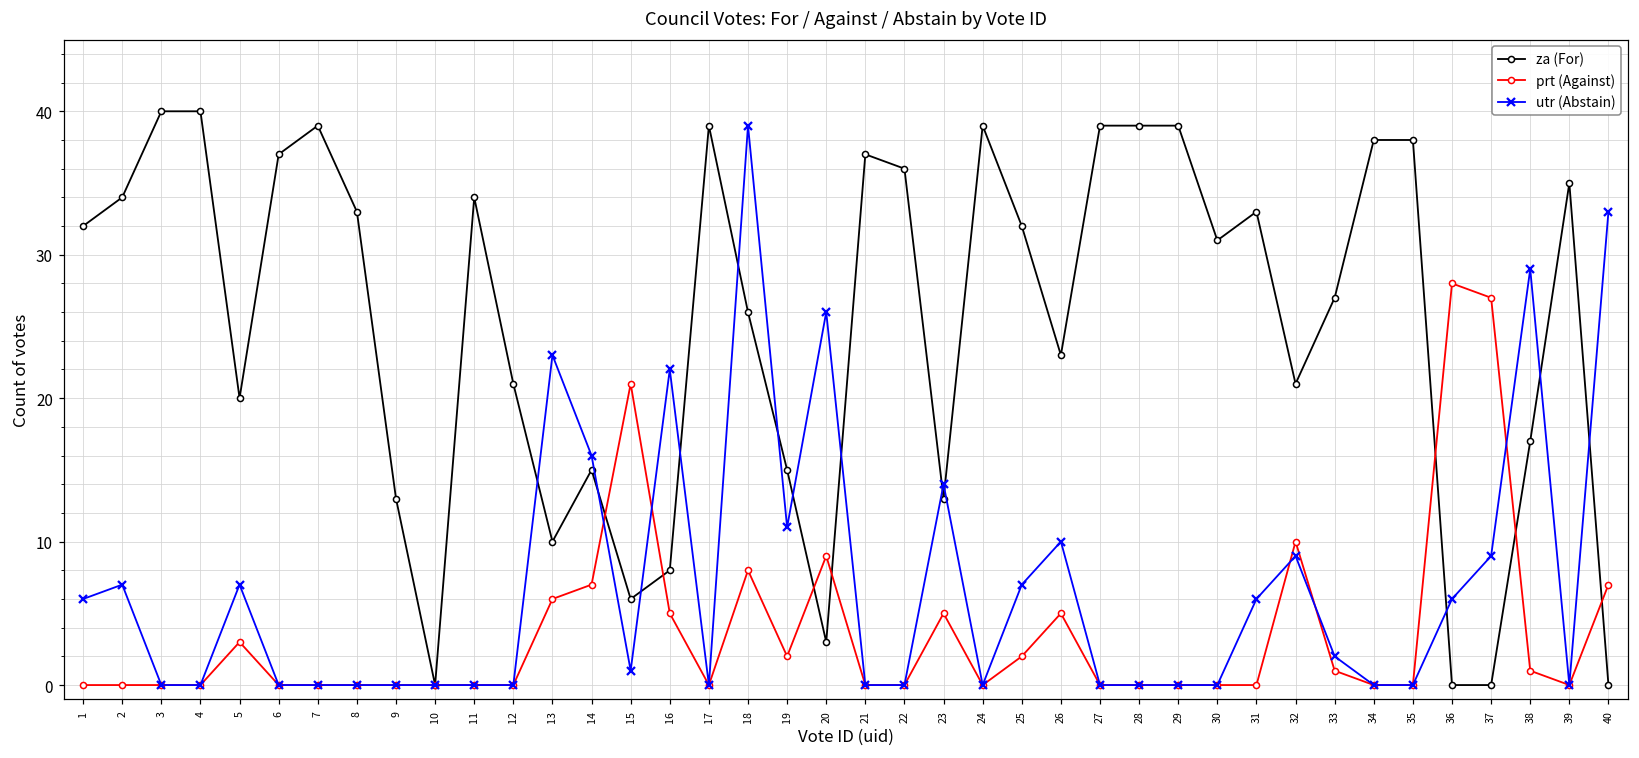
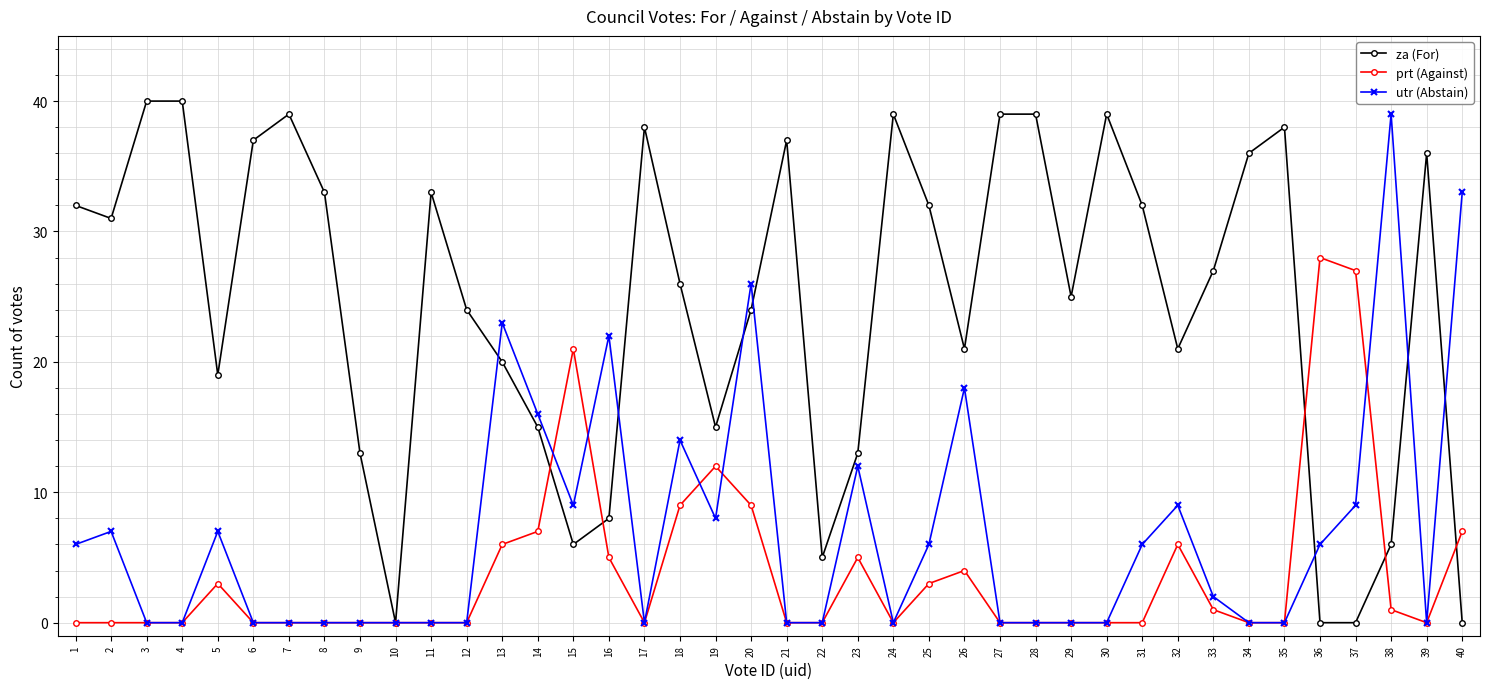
  {
    "za (For)": {
      "1": 32,
-     "2": 34,
+     "2": 31,
      "3": 40,
      "4": 40,
-     "5": 20,
+     "5": 19,
      "6": 37,
      "7": 39,
      "8": 33,
      "9": 13,
-     "11": 34,
-     "12": 21,
-     "13": 10,
+     "11": 33,
+     "12": 24,
+     "13": 20,
      "14": 15,
      "15": 6,
      "16": 8,
-     "17": 39,
+     "17": 38,
      "18": 26,
      "19": 15,
-     "20": 3,
+     "20": 24,
      "21": 37,
-     "22": 36,
+     "22": 5,
      "23": 13,
      "24": 39,
      "25": 32,
-     "26": 23,
+     "26": 21,
      "27": 39,
      "28": 39,
-     "29": 39,
-     "30": 31,
-     "31": 33,
+     "29": 25,
+     "30": 39,
+     "31": 32,
      "32": 21,
      "33": 27,
-     "34": 38,
+     "34": 36,
      "35": 38,
      "36": 0,
      "37": 0,
-     "38": 17,
-     "39": 35,
+     "38": 6,
+     "39": 36,
      "40": 0
    },
    "prt (Against)": {
      "1": 0,
      "2": 0,
      "5": 3,
      "13": 6,
      "14": 7,
      "15": 21,
      "16": 5,
-     "18": 8,
-     "19": 2,
+     "18": 9,
+     "19": 12,
      "20": 9,
      "23": 5,
-     "25": 2,
-     "26": 5,
+     "25": 3,
+     "26": 4,
      "31": 0,
-     "32": 10,
+     "32": 6,
      "33": 1,
      "36": 28,
      "37": 27,
      "38": 1,
      "40": 7
    },
    "utr (Abstain)": {
      "1": 6,
      "2": 7,
      "5": 7,
      "13": 23,
      "14": 16,
-     "15": 1,
+     "15": 9,
      "16": 22,
-     "18": 39,
-     "19": 11,
+     "18": 14,
+     "19": 8,
      "20": 26,
-     "23": 14,
-     "25": 7,
-     "26": 10,
+     "23": 12,
+     "25": 6,
+     "26": 18,
      "31": 6,
      "32": 9,
      "33": 2,
      "36": 6,
      "37": 9,
-     "38": 29,
+     "38": 39,
      "40": 33
    }
  }
